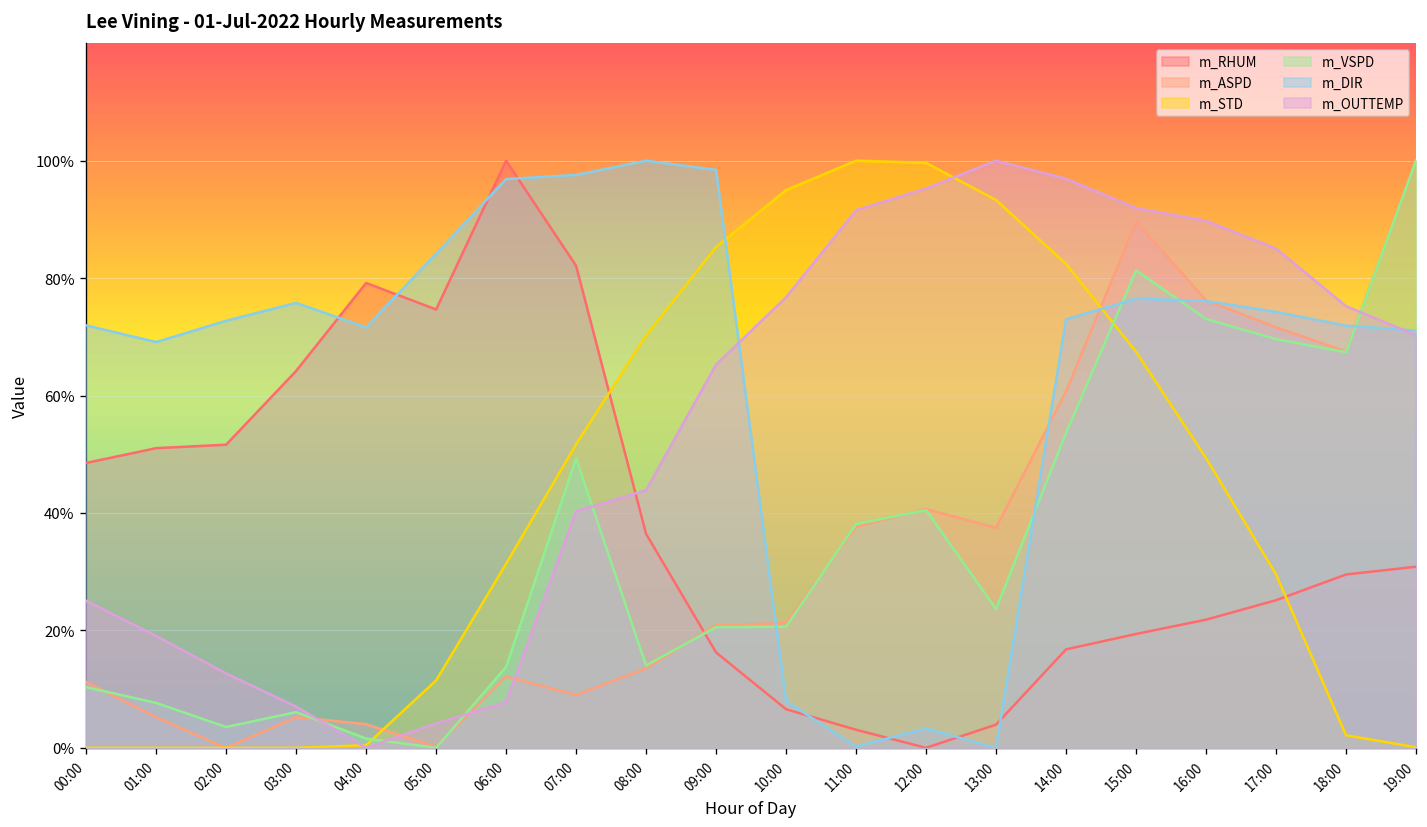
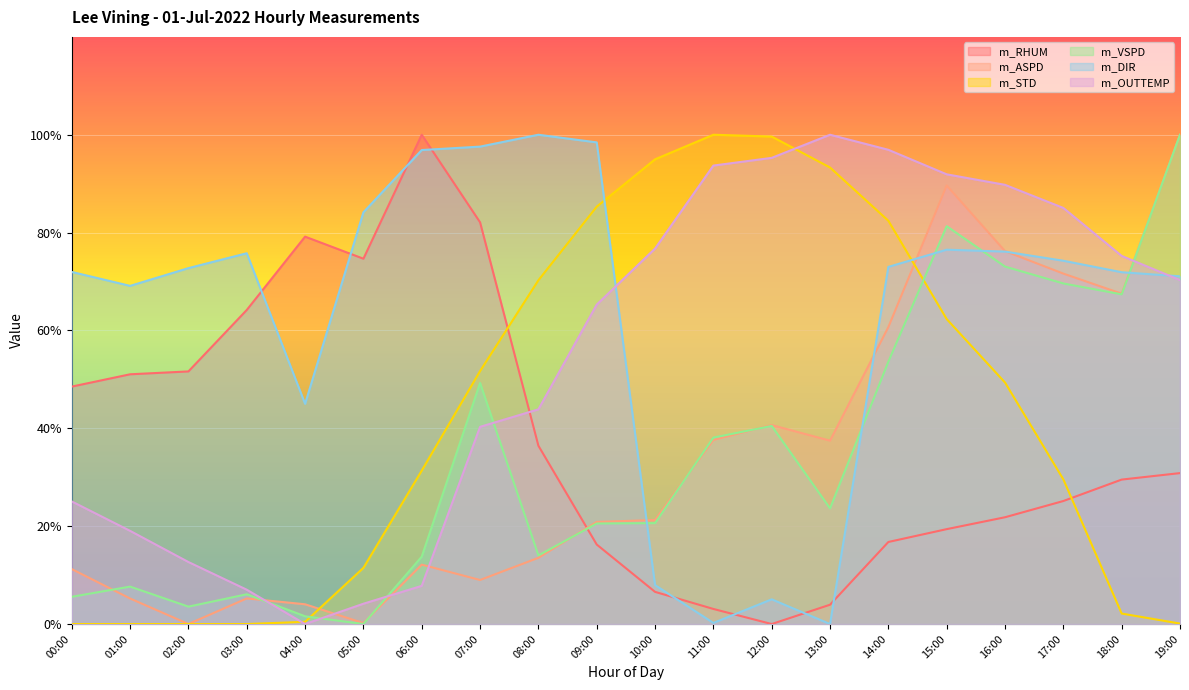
  {
    "m_STD": {
      "00:00": "0%",
      "01:00": "0%",
      "03:00": "0%",
      "05:00": "11%",
      "06:00": "31%",
      "07:00": "52%",
      "08:00": "70%",
      "09:00": "85%",
      "10:00": "95%",
      "11:00": "100%",
      "12:00": "100%",
      "13:00": "93%",
      "14:00": "82%",
-     "15:00": "67%",
+     "15:00": "62%",
      "16:00": "49%",
      "17:00": "30%",
      "18:00": "2%",
      "19:00": "0%"
    },
    "m_VSPD": {
-     "00:00": "10%",
+     "00:00": "6%",
      "01:00": "8%",
      "02:00": "4%",
      "03:00": "6%",
      "04:00": "2%",
      "06:00": "14%",
      "07:00": "49%",
      "10:00": "21%",
      "13:00": "24%",
      "14:00": "54%",
      "15:00": "81%",
      "16:00": "73%",
      "17:00": "70%"
    },
    "m_DIR": {
      "00:00": "72%",
      "01:00": "69%",
      "02:00": "73%",
      "03:00": "76%",
-     "04:00": "72%",
+     "04:00": "45%",
      "05:00": "84%",
      "06:00": "97%",
      "07:00": "98%",
      "08:00": "100%",
      "09:00": "98%",
      "10:00": "8%",
      "11:00": "0%",
-     "12:00": "3%",
+     "12:00": "5%",
      "13:00": "0%",
      "14:00": "73%",
      "15:00": "77%",
      "17:00": "74%",
      "18:00": "72%",
      "19:00": "71%"
    },
    "m_OUTTEMP": {
      "00:00": "25%",
      "01:00": "19%",
      "02:00": "13%",
      "03:00": "7%",
      "05:00": "4%",
      "06:00": "8%",
      "07:00": "40%",
      "08:00": "44%",
      "09:00": "65%",
      "10:00": "77%",
-     "11:00": "92%",
+     "11:00": "94%",
      "12:00": "95%",
      "13:00": "100%",
      "14:00": "97%",
      "15:00": "92%",
      "16:00": "90%",
      "17:00": "85%",
      "18:00": "75%",
      "19:00": "70%"
    }
  }
